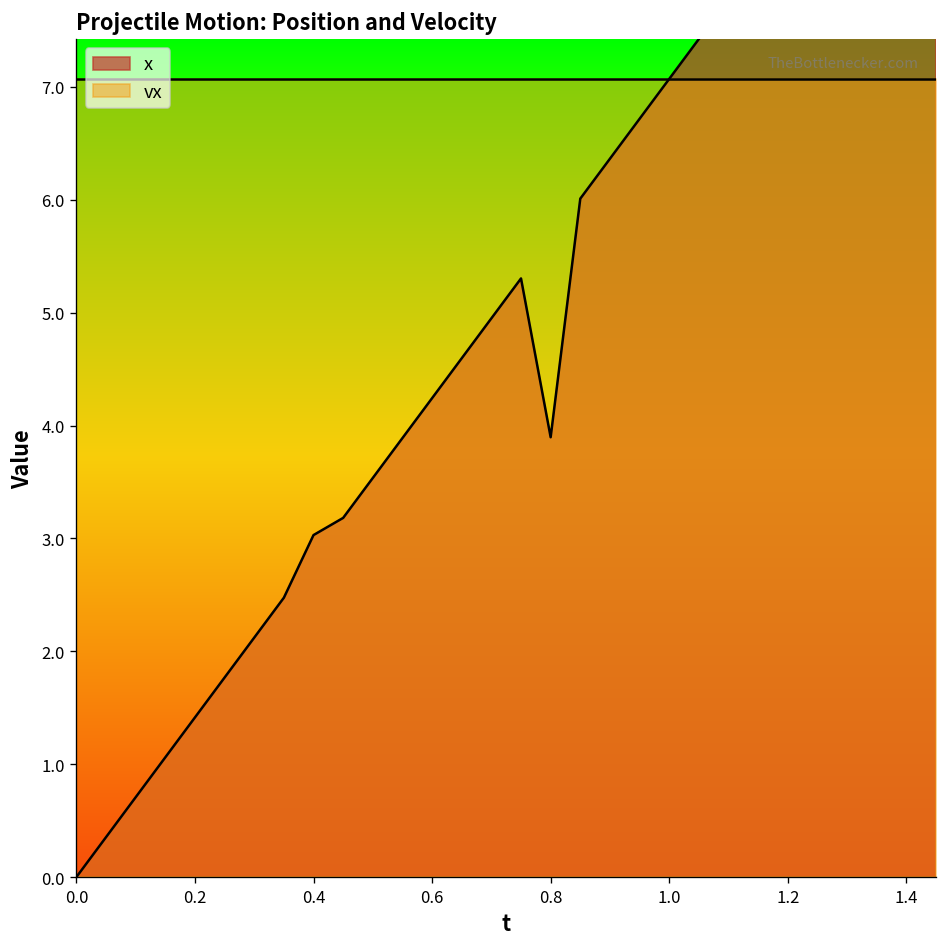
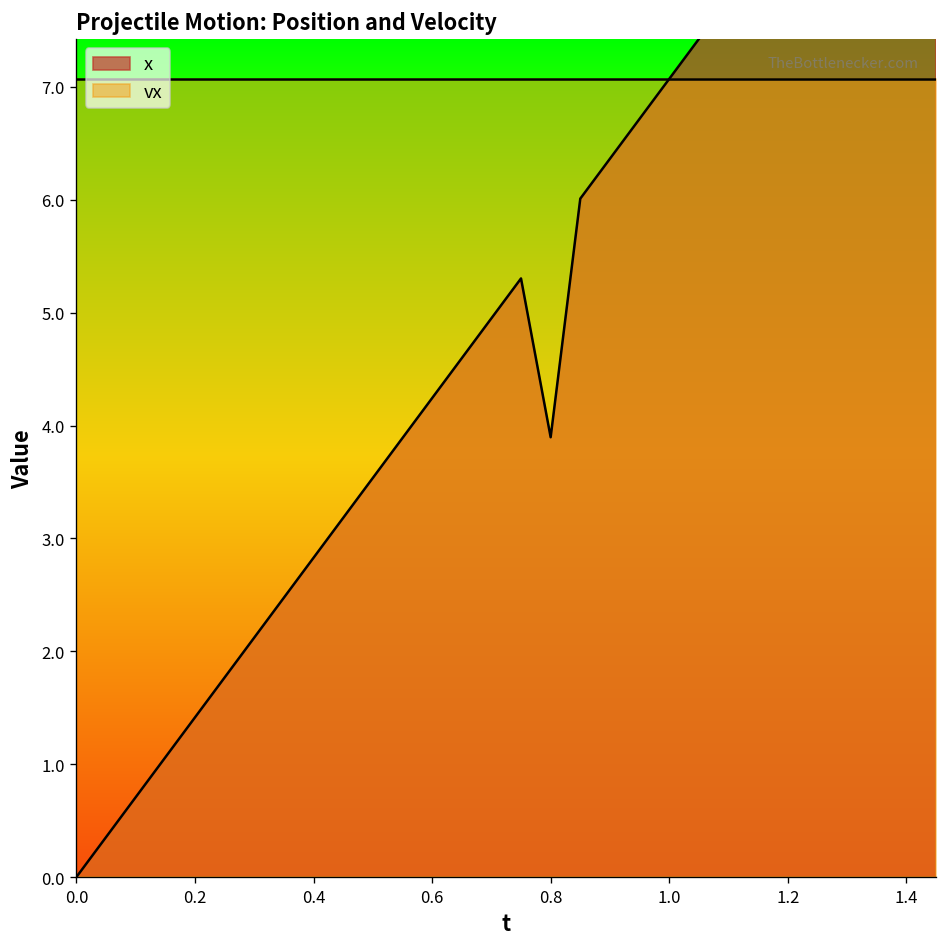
  {
    "x": {
      "0.0": 0.0,
      "0.2": 1.4,
-     "0.4": 3.0,
+     "0.4": 2.8,
      "0.6": 4.2,
      "0.8": 3.9
    },
    "vx": {
      "0.0": 7.1,
      "0.2": 7.1,
      "0.4": 7.1,
      "0.6": 7.1,
      "0.8": 7.1,
      "1.2": 7.1,
      "1.4": 7.1
    }
  }
